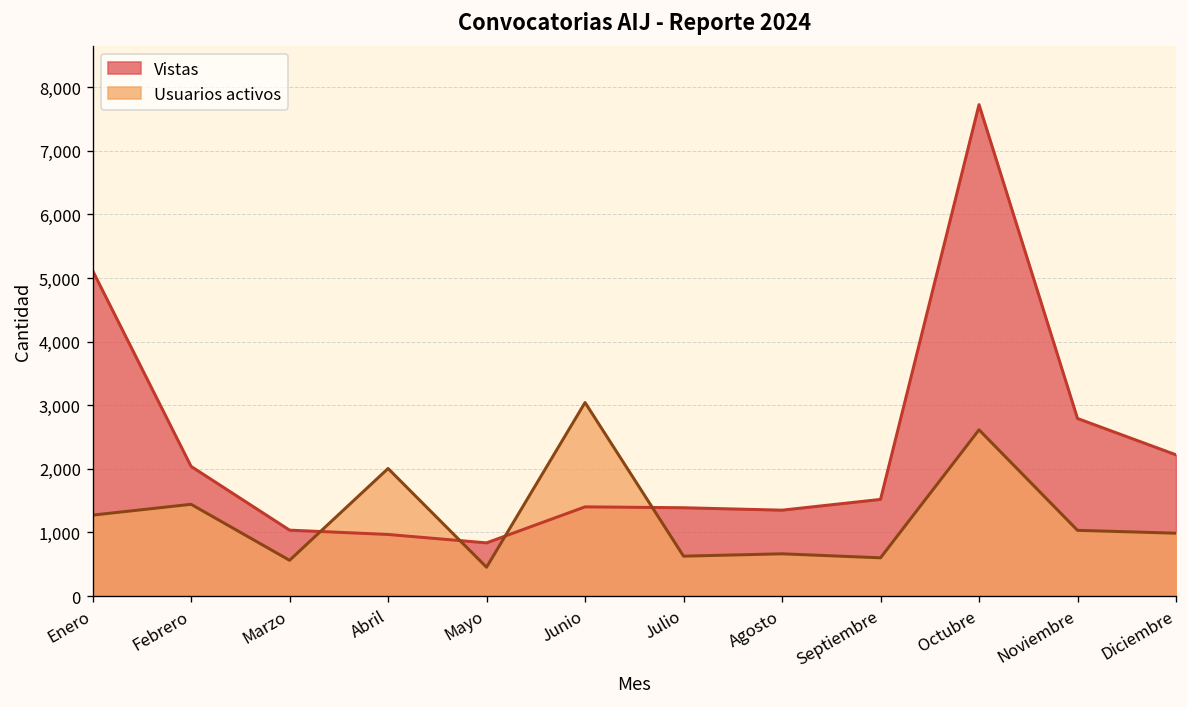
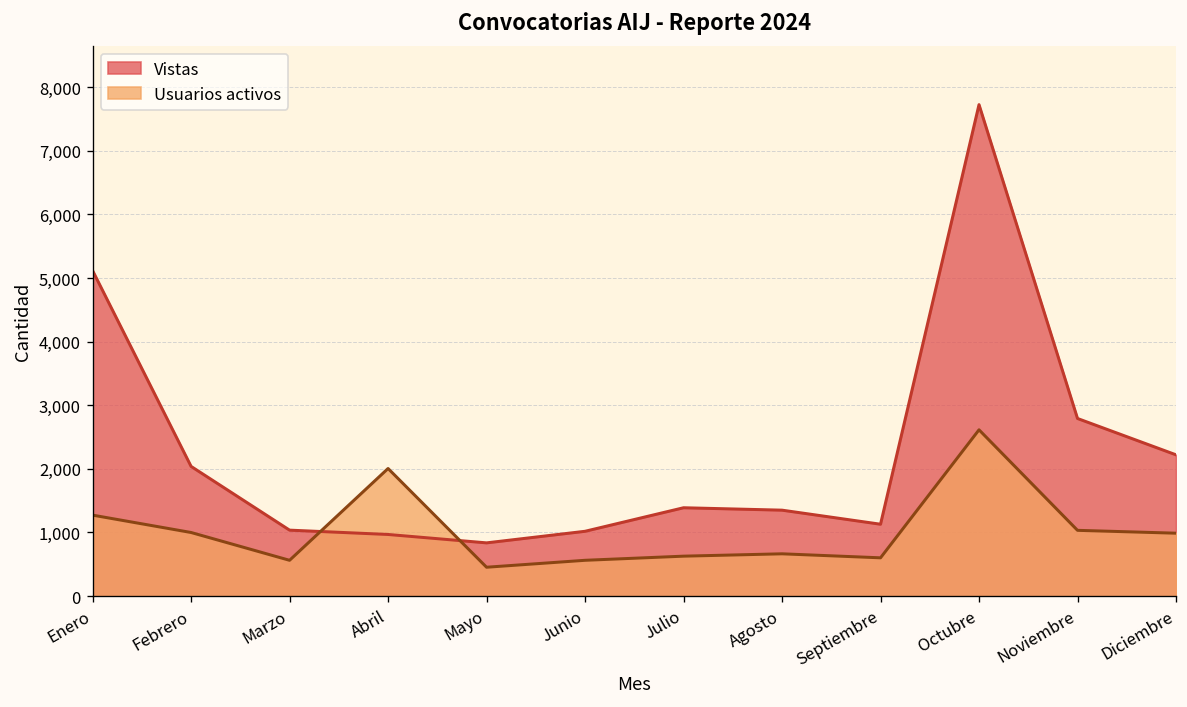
  {
    "Vistas": {
      "Enero": "5,100",
      "Febrero": "2,000",
      "Marzo": "1,000",
      "Abril": "1,000",
      "Mayo": "800",
-     "Junio": "1,400",
+     "Junio": "1,000",
      "Julio": "1,400",
      "Agosto": "1,400",
-     "Septiembre": "1,500",
+     "Septiembre": "1,100",
      "Octubre": "7,700",
      "Noviembre": "2,800",
      "Diciembre": "2,200"
    },
    "Usuarios activos": {
      "Enero": "1,300",
-     "Febrero": "1,400",
+     "Febrero": "1,000",
      "Marzo": "600",
      "Abril": "2,000",
      "Mayo": "500",
-     "Junio": "3,000",
+     "Junio": "600",
      "Julio": "600",
      "Agosto": "700",
      "Septiembre": "600",
      "Octubre": "2,600",
      "Noviembre": "1,000",
      "Diciembre": "1,000"
    }
  }
